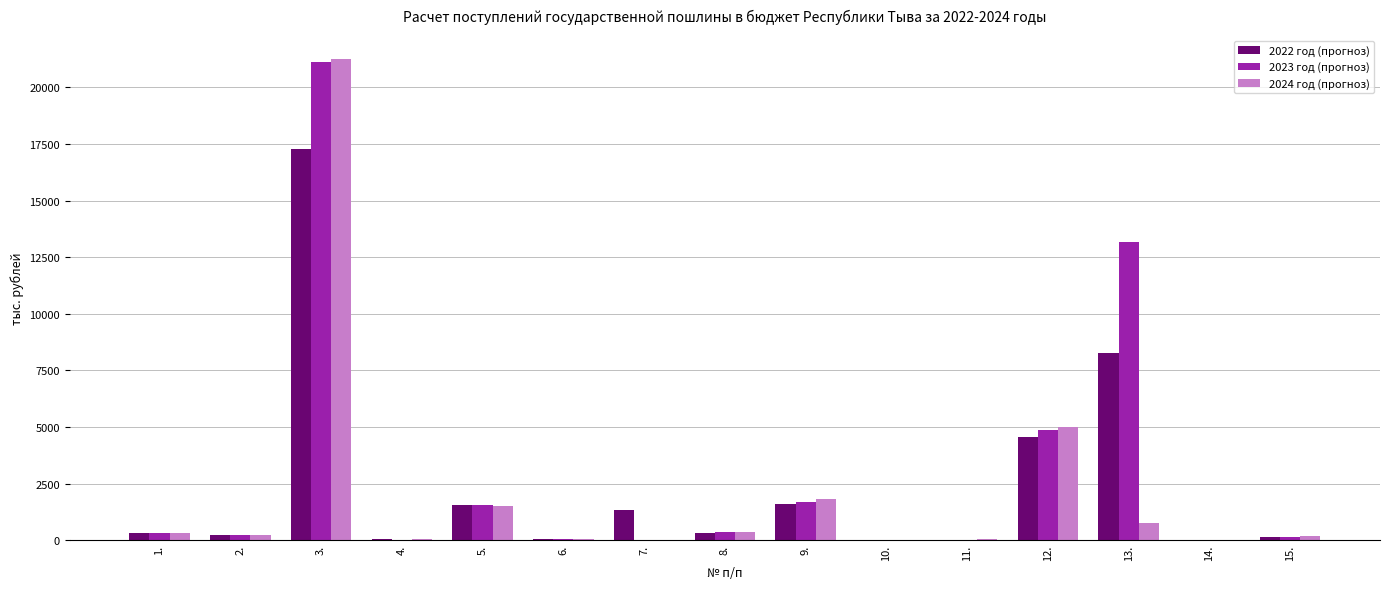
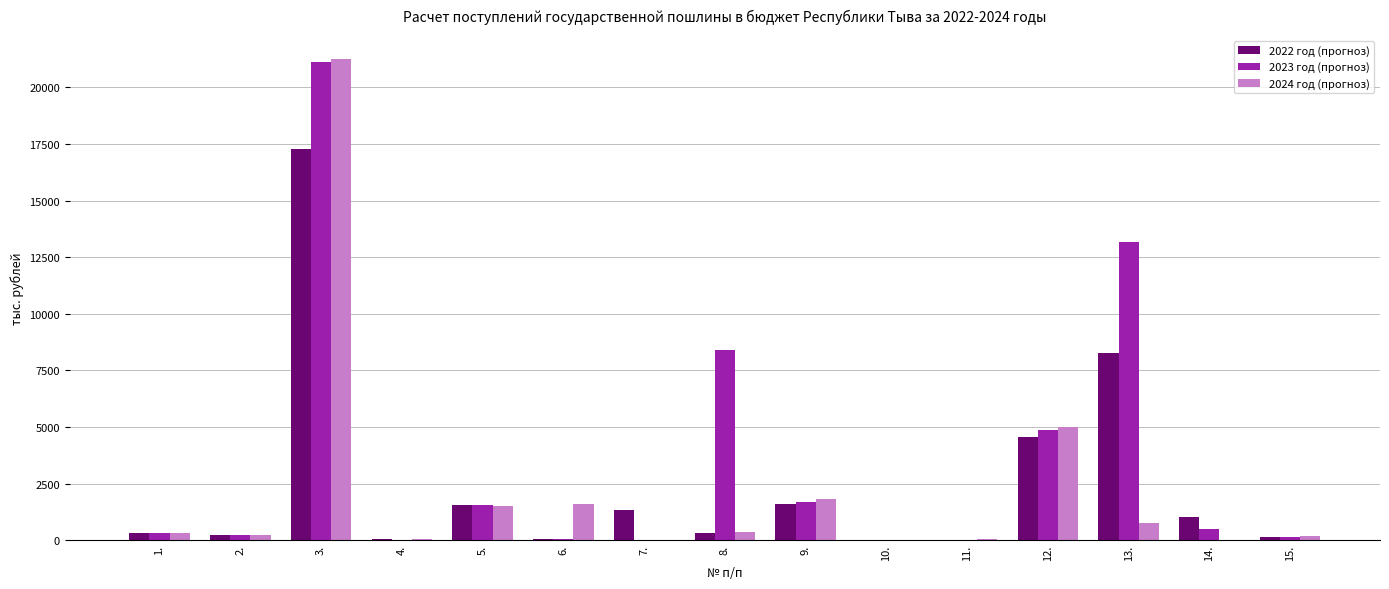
  {
    "2022 год (прогноз)": {
      "1.": 300,
      "2.": 200,
      "3.": 17300,
      "5.": 1500,
      "7.": 1300,
      "8.": 300,
      "9.": 1600,
      "12.": 4600,
      "13.": 8300,
-     "14.": 0,
+     "14.": 1000,
      "15.": 100
    },
    "2023 год (прогноз)": {
      "1.": 300,
      "2.": 200,
      "3.": 21100,
      "5.": 1500,
-     "8.": 300,
+     "8.": 8400,
      "9.": 1700,
      "12.": 4900,
      "13.": 13200,
-     "14.": 0,
+     "14.": 500,
      "15.": 200
    },
    "2024 год (прогноз)": {
      "1.": 300,
      "2.": 200,
      "3.": 21300,
      "5.": 1500,
-     "6.": 100,
+     "6.": 1600,
      "8.": 400,
      "9.": 1800,
      "12.": 5000,
      "13.": 800,
      "15.": 200
    }
  }
